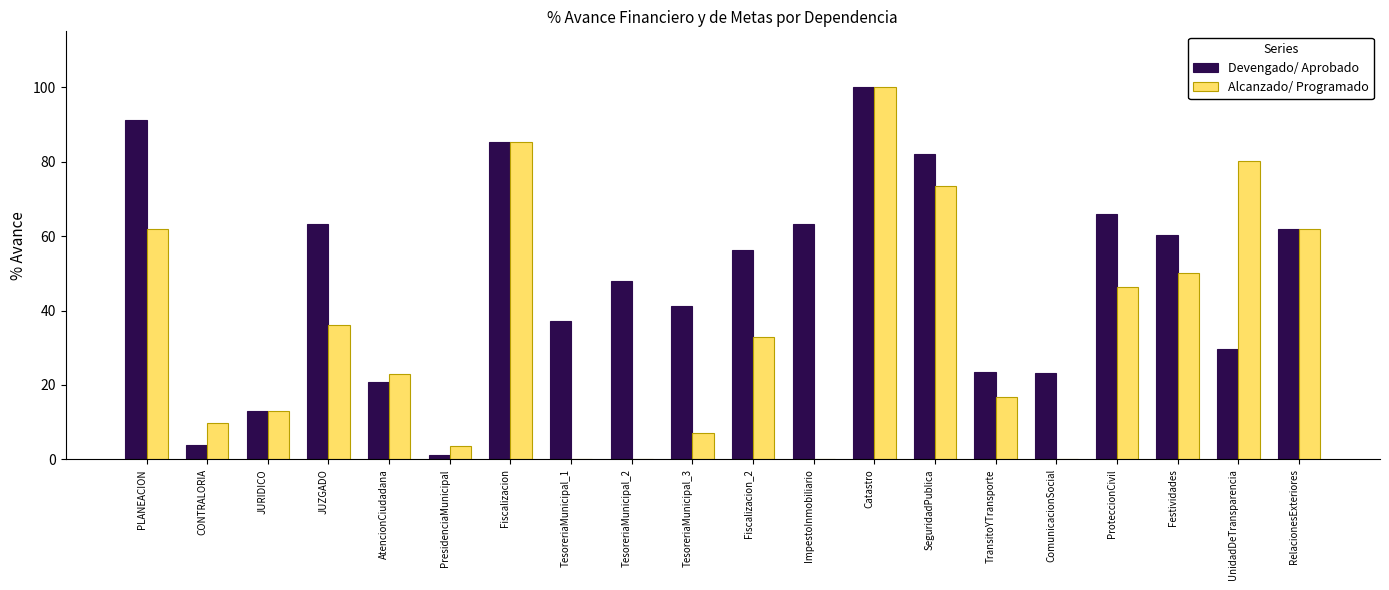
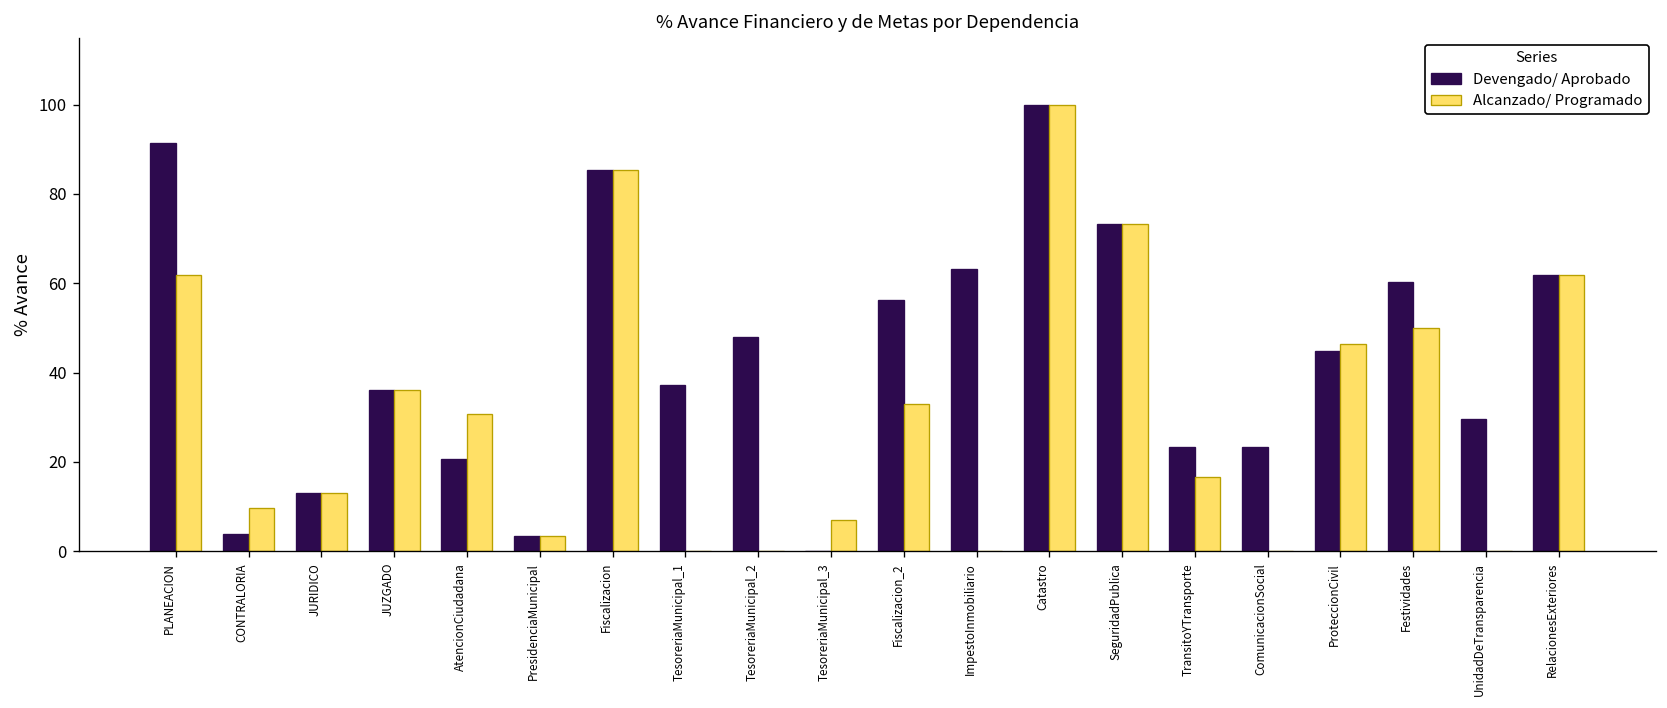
  {
    "Devengado/ Aprobado": {
      "PLANEACION": 91,
      "CONTRALORIA": 4,
      "JURIDICO": 13,
-     "JUZGADO": 63,
+     "JUZGADO": 36,
      "AtencionCiudadana": 21,
-     "PresidenciaMunicipal": 1,
+     "PresidenciaMunicipal": 4,
      "Fiscalizacion": 85,
      "TesoreriaMunicipal_1": 37,
      "TesoreriaMunicipal_2": 48,
-     "TesoreriaMunicipal_3": 41,
+     "TesoreriaMunicipal_3": 0,
      "Fiscalizacion_2": 56,
      "ImpestoInmobiliario": 63,
      "Catastro": 100,
-     "SeguridadPublica": 82,
+     "SeguridadPublica": 73,
      "TransitoYTransporte": 23,
      "ComunicacionSocial": 23,
-     "ProteccionCivil": 66,
+     "ProteccionCivil": 45,
      "Festividades": 60,
      "UnidadDeTransparencia": 30,
      "RelacionesExteriores": 62
    },
    "Alcanzado/ Programado": {
      "PLANEACION": 62,
      "CONTRALORIA": 10,
      "JURIDICO": 13,
      "JUZGADO": 36,
-     "AtencionCiudadana": 23,
+     "AtencionCiudadana": 31,
      "PresidenciaMunicipal": 4,
      "Fiscalizacion": 85,
      "TesoreriaMunicipal_1": 0,
      "TesoreriaMunicipal_2": 0,
      "TesoreriaMunicipal_3": 7,
      "Fiscalizacion_2": 33,
      "ImpestoInmobiliario": 0,
      "Catastro": 100,
      "SeguridadPublica": 73,
      "TransitoYTransporte": 17,
      "ComunicacionSocial": 0,
      "ProteccionCivil": 46,
      "Festividades": 50,
-     "UnidadDeTransparencia": 80,
+     "UnidadDeTransparencia": 0,
      "RelacionesExteriores": 62
    }
  }
